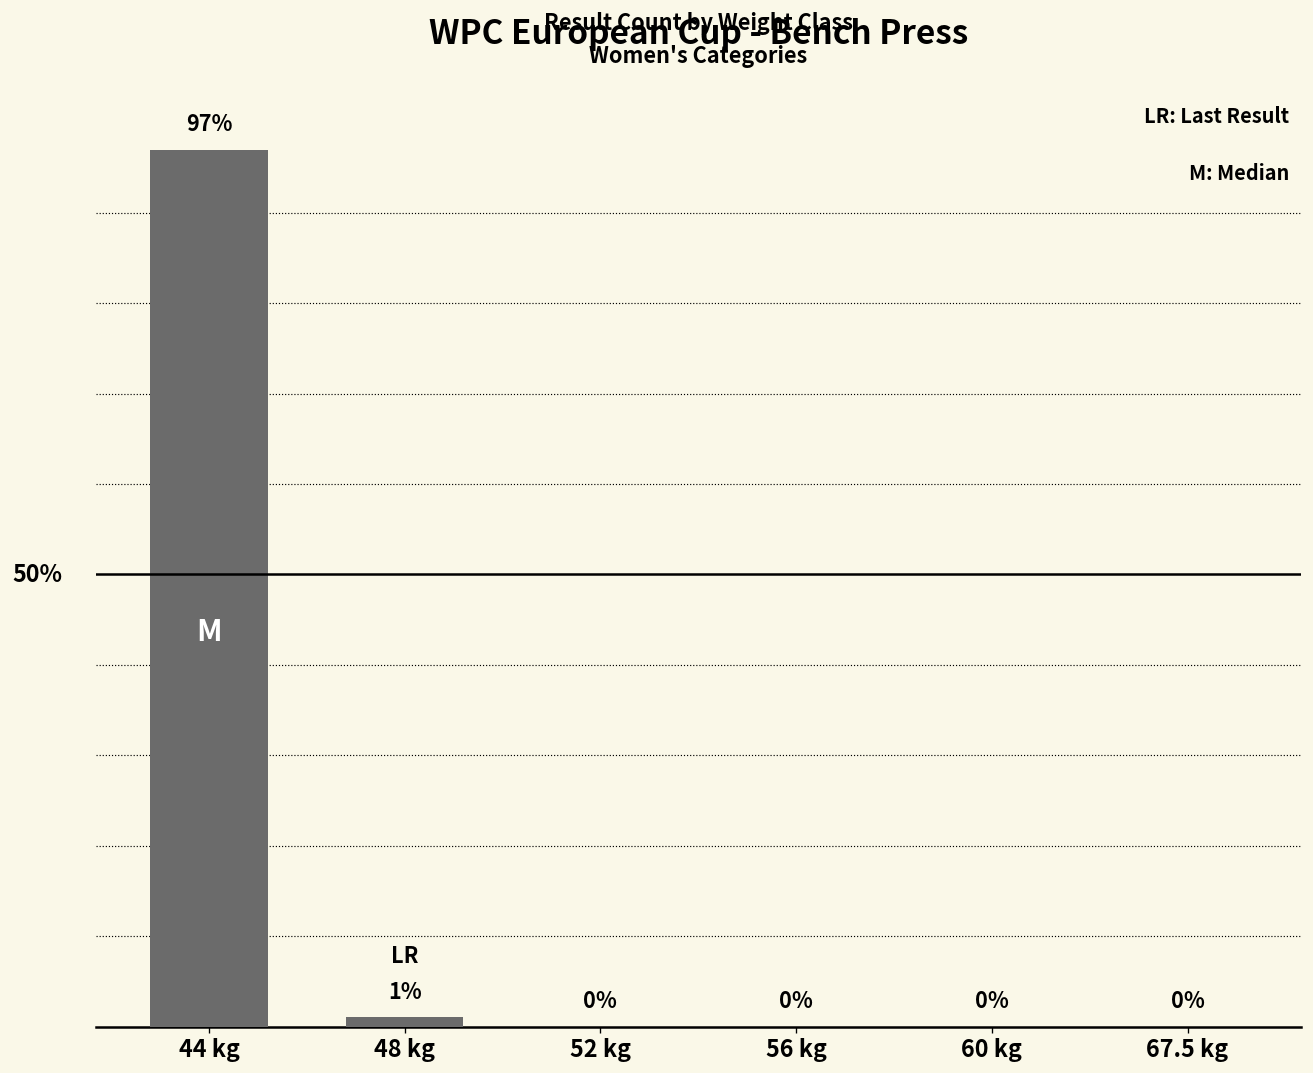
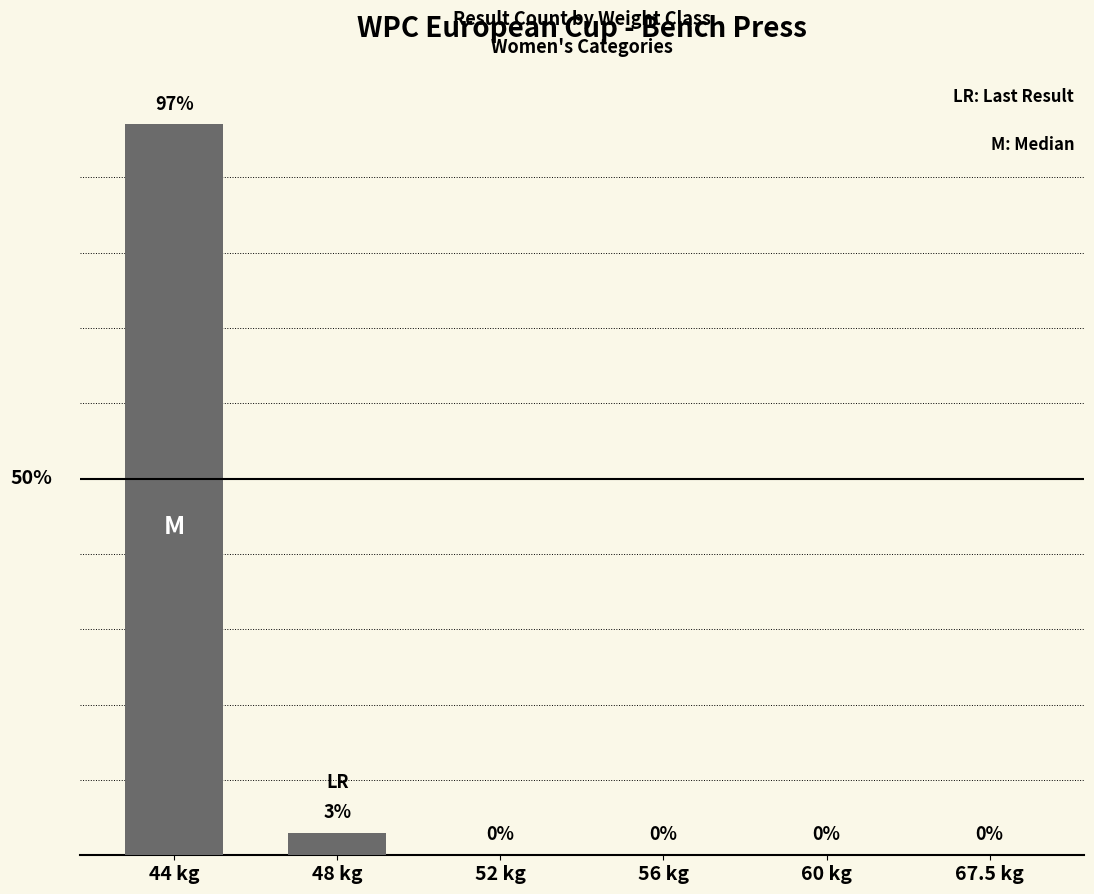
  {
    "44 kg": "97%",
-   "48 kg": "1%",
+   "48 kg": "3%",
    "52 kg": "0%",
    "56 kg": "0%",
    "60 kg": "0%",
    "67.5 kg": "0%"
  }
